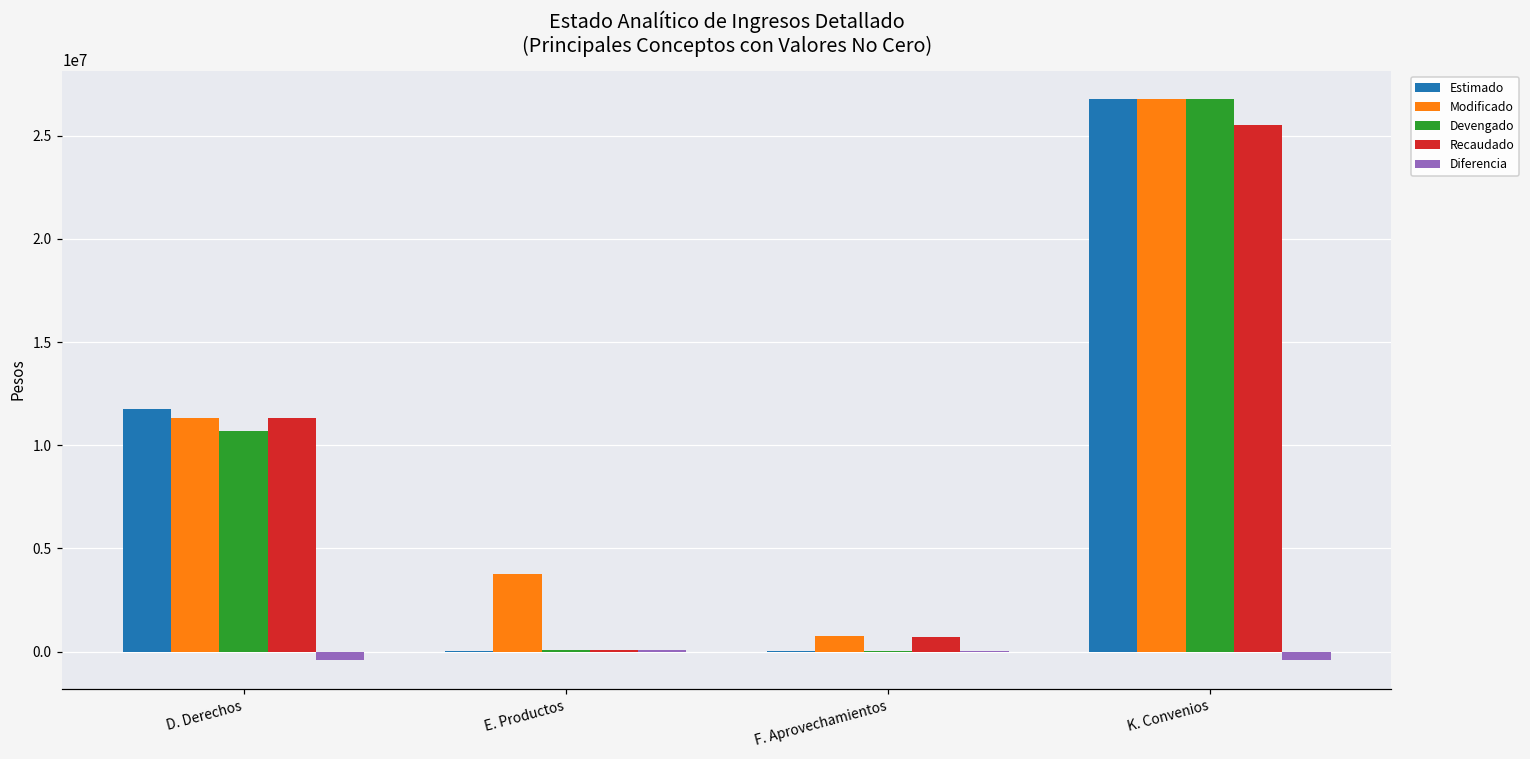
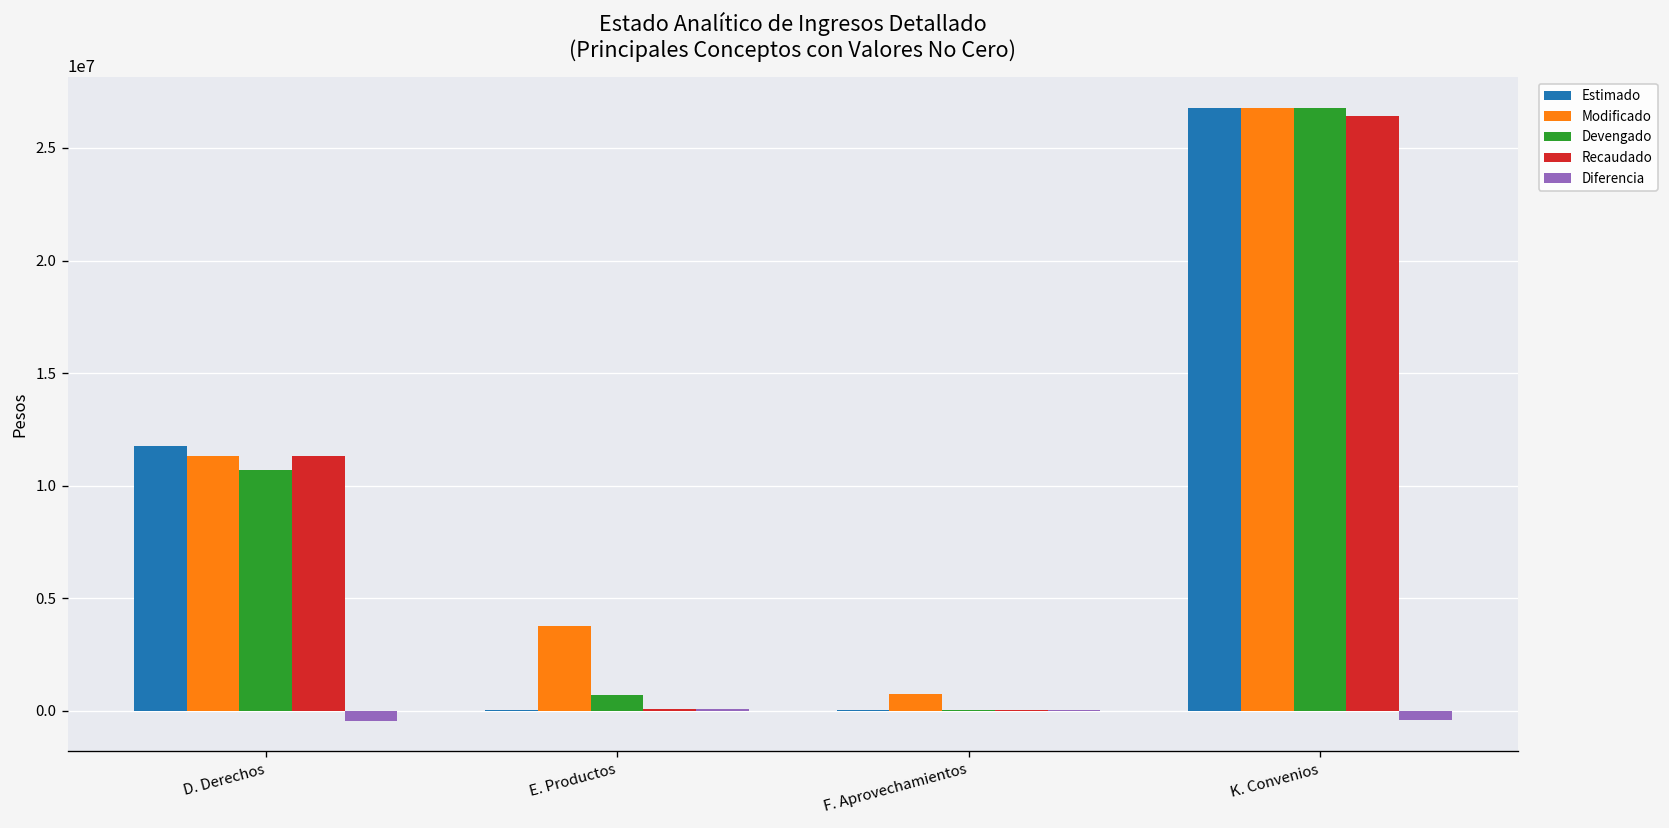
  {
    "Estimado": {
      "D. Derechos": 11800000,
      "K. Convenios": 26800000
    },
    "Modificado": {
      "D. Derechos": 11300000,
      "E. Productos": 3800000,
      "F. Aprovechamientos": 800000,
      "K. Convenios": 26800000
    },
    "Devengado": {
      "D. Derechos": 10700000,
-     "E. Productos": 100000,
+     "E. Productos": 700000,
      "K. Convenios": 26800000
    },
    "Recaudado": {
      "D. Derechos": 11300000,
-     "F. Aprovechamientos": 700000,
-     "K. Convenios": 25500000
+     "F. Aprovechamientos": 0,
+     "K. Convenios": 26400000
    },
    "Diferencia": {
      "D. Derechos": -400000,
      "K. Convenios": -400000
    }
  }
